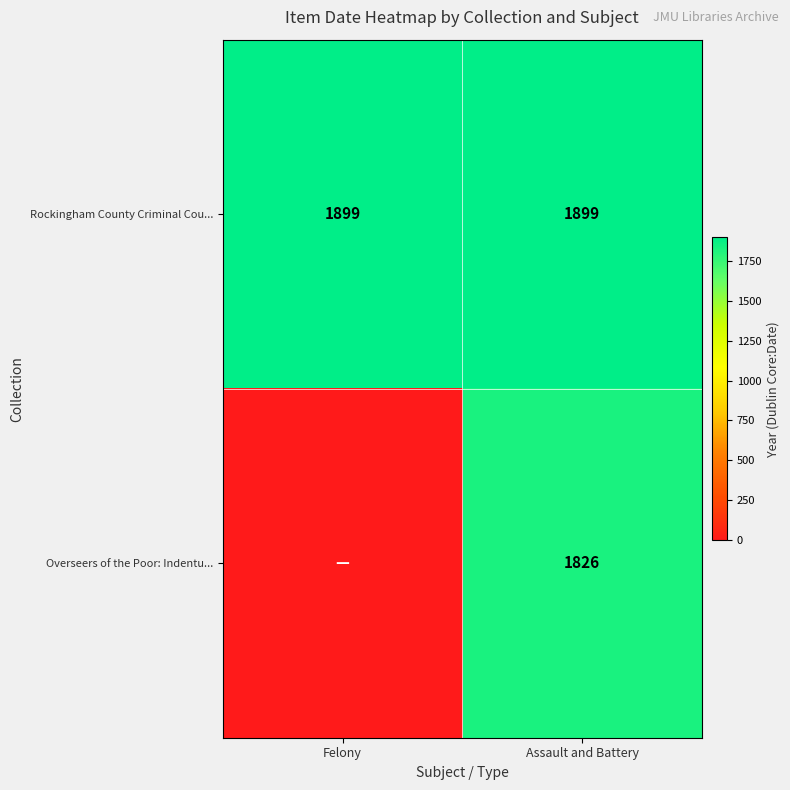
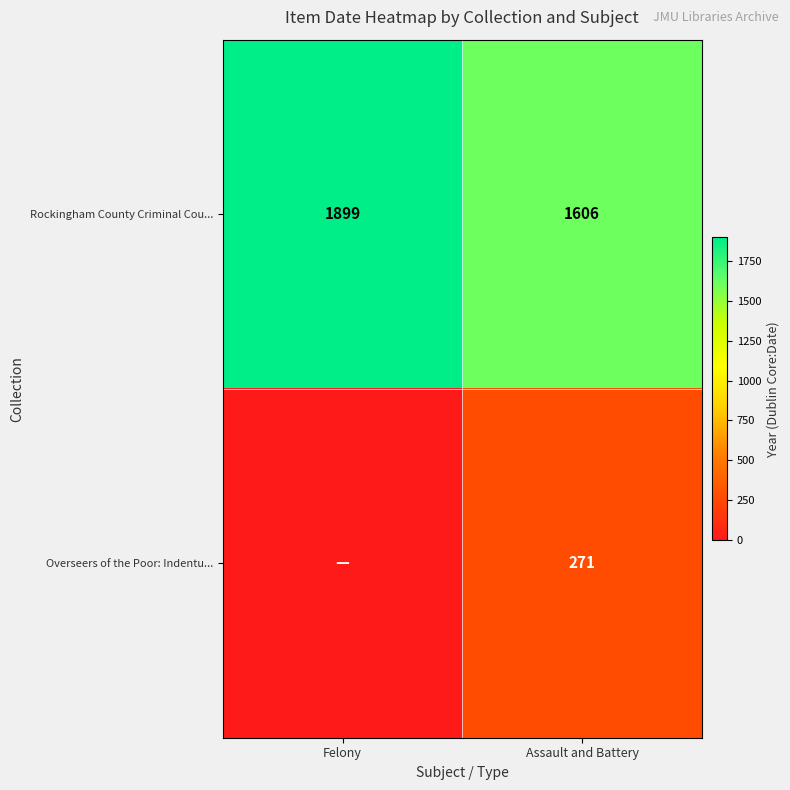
  {
    "Rockingham County Criminal Cou...": {
      "Felony": 1899,
-     "Assault and Battery": 1899
+     "Assault and Battery": 1606
    },
    "Overseers of the Poor: Indentu...": {
-     "Assault and Battery": 1826
+     "Assault and Battery": 271
    }
  }
